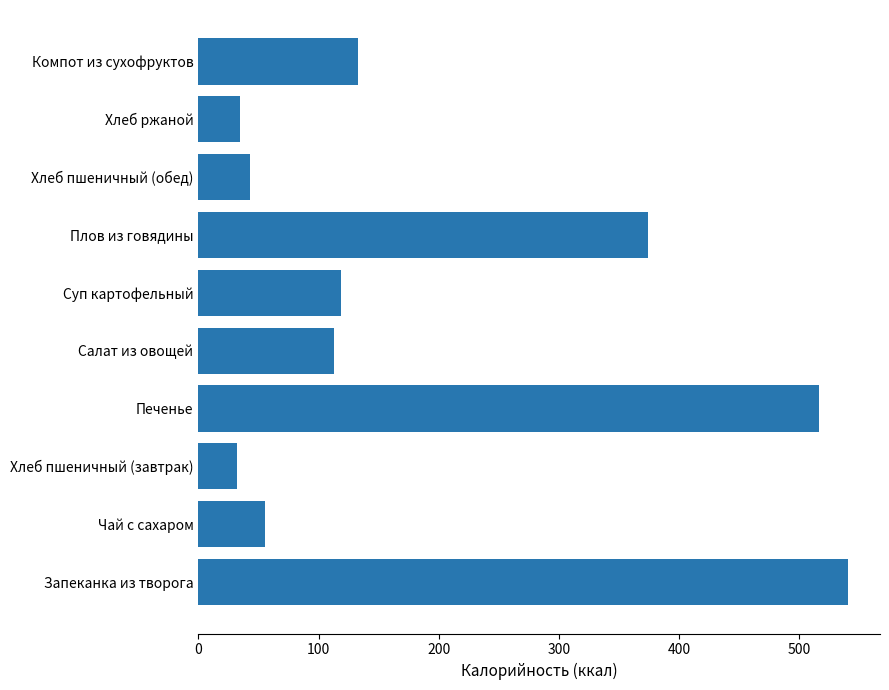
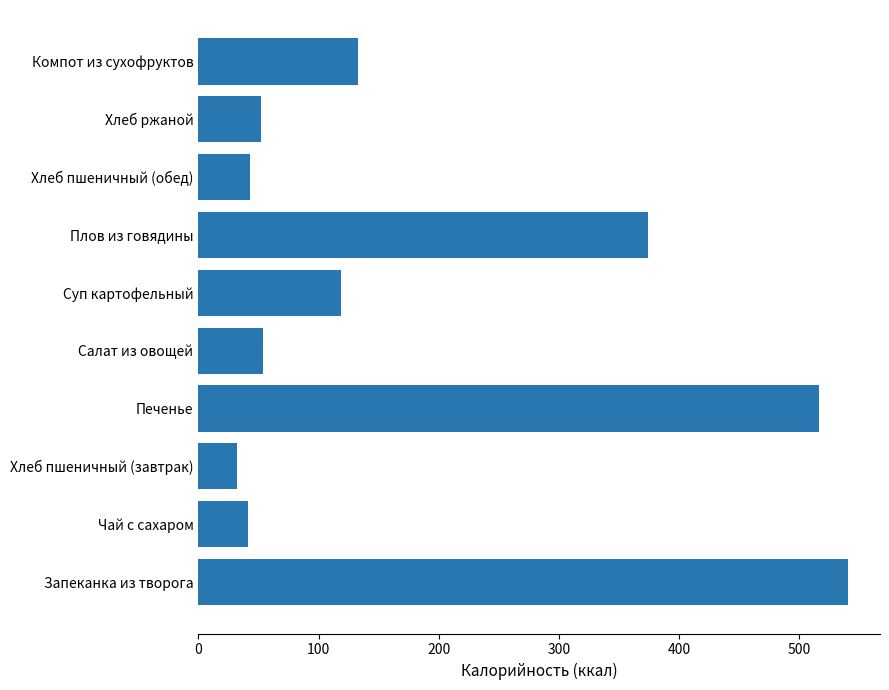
  {
    "Компот из сухофруктов": 133,
-   "Хлеб ржаной": 35,
+   "Хлеб ржаной": 52,
    "Хлеб пшеничный (обед)": 43,
    "Плов из говядины": 374,
    "Суп картофельный": 119,
-   "Салат из овощей": 113,
+   "Салат из овощей": 54,
    "Печенье": 516,
    "Хлеб пшеничный (завтрак)": 33,
-   "Чай с сахаром": 56,
+   "Чай с сахаром": 41,
    "Запеканка из творога": 540
  }
